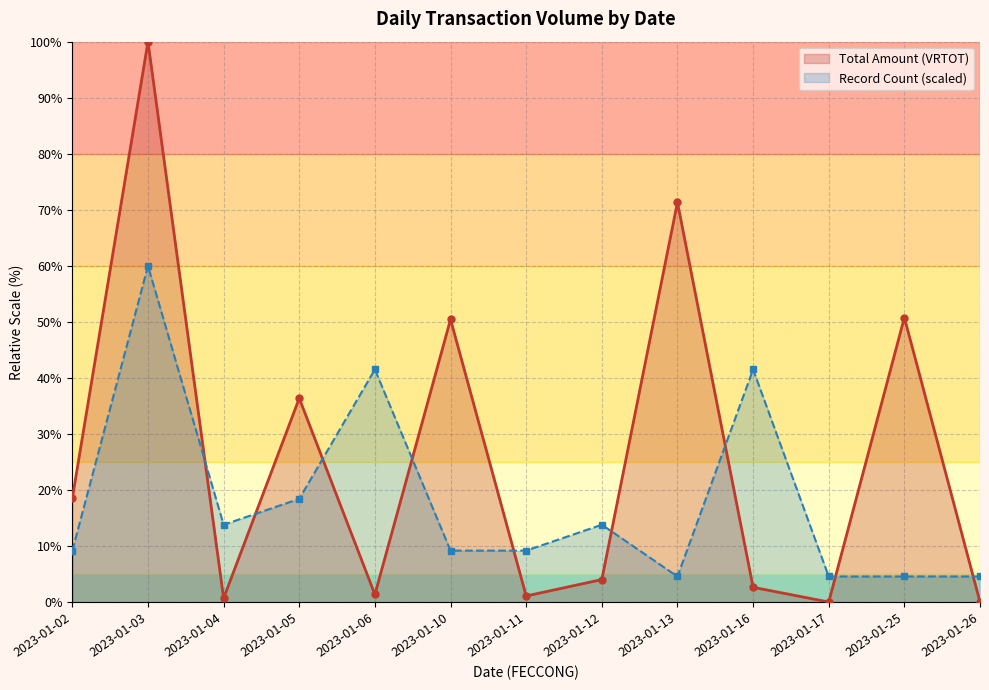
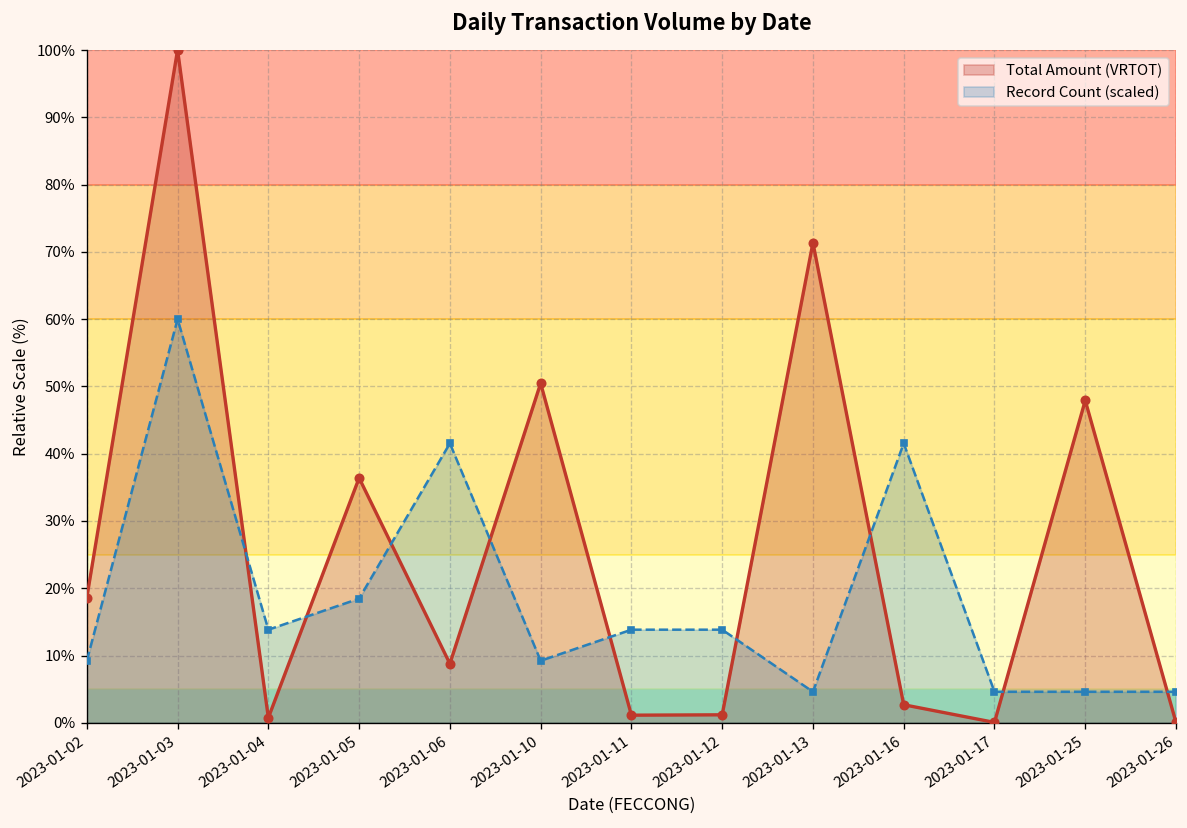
  {
    "Total Amount (VRTOT)": {
      "2023-01-02": "19%",
      "2023-01-03": "100%",
      "2023-01-04": "1%",
      "2023-01-05": "36%",
-     "2023-01-06": "1%",
+     "2023-01-06": "9%",
      "2023-01-10": "50%",
      "2023-01-11": "1%",
-     "2023-01-12": "4%",
+     "2023-01-12": "1%",
      "2023-01-13": "71%",
      "2023-01-16": "3%",
      "2023-01-17": "0%",
-     "2023-01-25": "51%",
+     "2023-01-25": "48%",
      "2023-01-26": "0%"
    },
    "Record Count (scaled)": {
      "2023-01-02": "9%",
      "2023-01-03": "60%",
      "2023-01-04": "14%",
      "2023-01-05": "18%",
      "2023-01-06": "42%",
      "2023-01-10": "9%",
-     "2023-01-11": "9%",
+     "2023-01-11": "14%",
      "2023-01-12": "14%",
      "2023-01-13": "5%",
      "2023-01-16": "42%",
      "2023-01-17": "5%",
      "2023-01-25": "5%",
      "2023-01-26": "5%"
    }
  }
